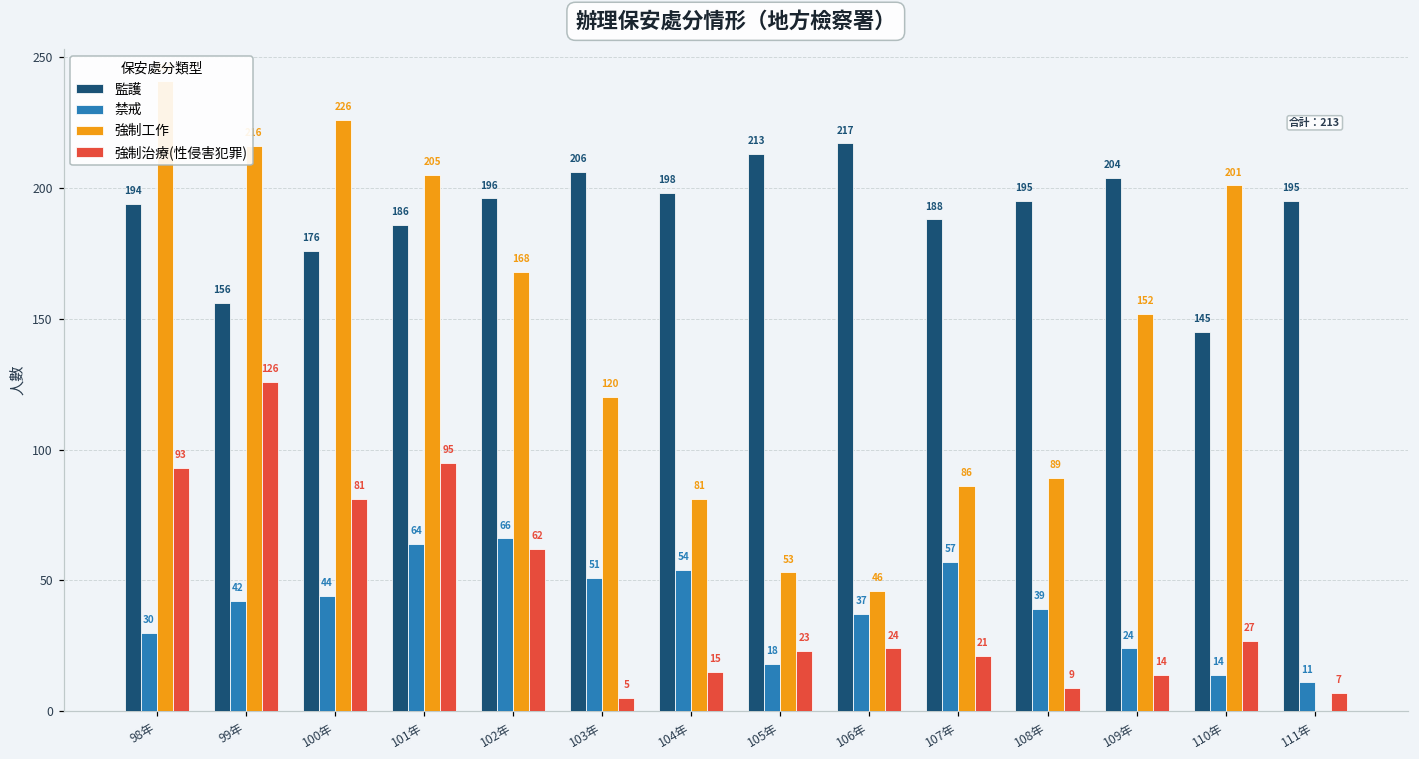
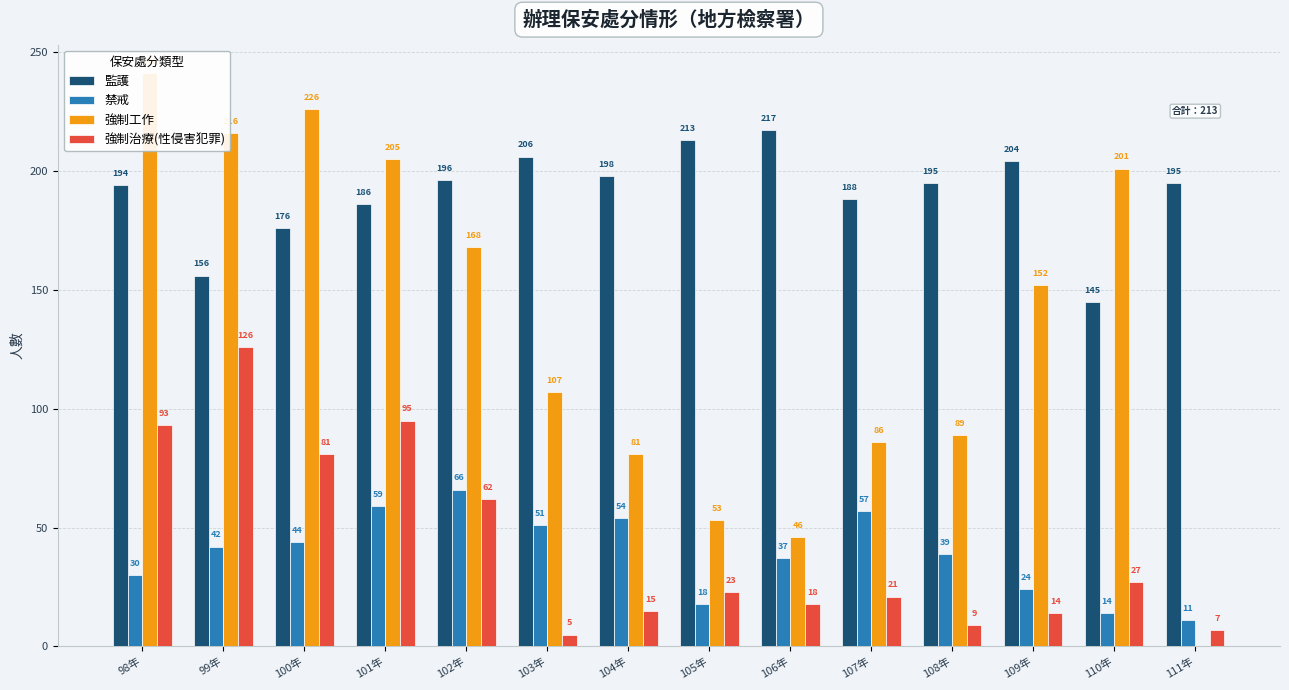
  {
    "監護": {
      "98年": 194,
      "99年": 156,
      "100年": 176,
      "101年": 186,
      "102年": 196,
      "103年": 206,
      "104年": 198,
      "105年": 213,
      "106年": 217,
      "107年": 188,
      "108年": 195,
      "109年": 204,
      "110年": 145,
      "111年": 195
    },
    "禁戒": {
      "98年": 30,
      "99年": 42,
      "100年": 44,
-     "101年": 64,
+     "101年": 59,
      "102年": 66,
      "103年": 51,
      "104年": 54,
      "105年": 18,
      "106年": 37,
      "107年": 57,
      "108年": 39,
      "109年": 24,
      "110年": 14,
      "111年": 11
    },
    "強制工作": {
      "100年": 226,
      "101年": 205,
      "102年": 168,
-     "103年": 120,
+     "103年": 107,
      "104年": 81,
      "105年": 53,
      "106年": 46,
      "107年": 86,
      "108年": 89,
      "109年": 152,
      "110年": 201
    },
    "強制治療(性侵害犯罪)": {
      "98年": 93,
      "99年": 126,
      "100年": 81,
      "101年": 95,
      "102年": 62,
      "103年": 5,
      "104年": 15,
      "105年": 23,
-     "106年": 24,
+     "106年": 18,
      "107年": 21,
      "108年": 9,
      "109年": 14,
      "110年": 27,
      "111年": 7
    }
  }
